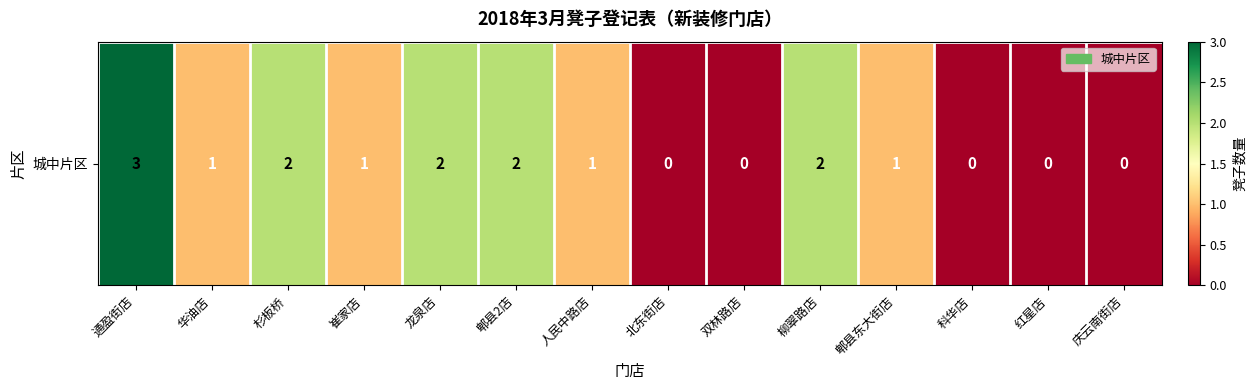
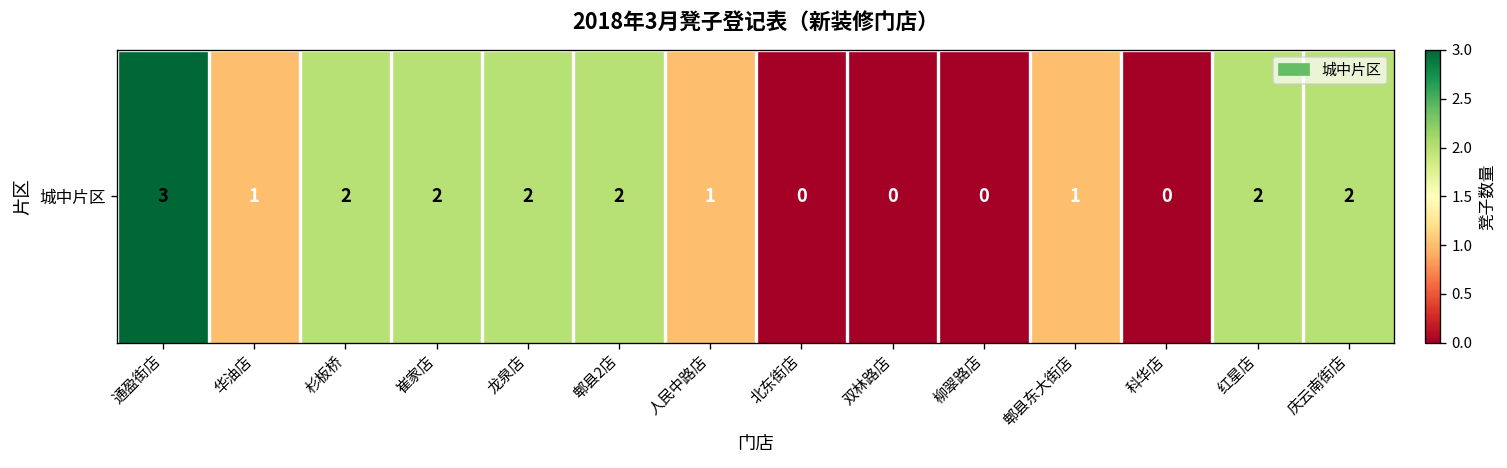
  {
    "城中片区": {
      "通盈街店": 3,
      "华油店": 1,
      "杉板桥": 2,
-     "崔家店": 1,
+     "崔家店": 2,
      "龙泉店": 2,
      "郫县2店": 2,
      "人民中路店": 1,
      "北东街店": 0,
      "双林路店": 0,
-     "柳翠路店": 2,
+     "柳翠路店": 0,
      "郫县东大街店": 1,
      "科华店": 0,
-     "红星店": 0,
-     "庆云南街店": 0
+     "红星店": 2,
+     "庆云南街店": 2
    }
  }
